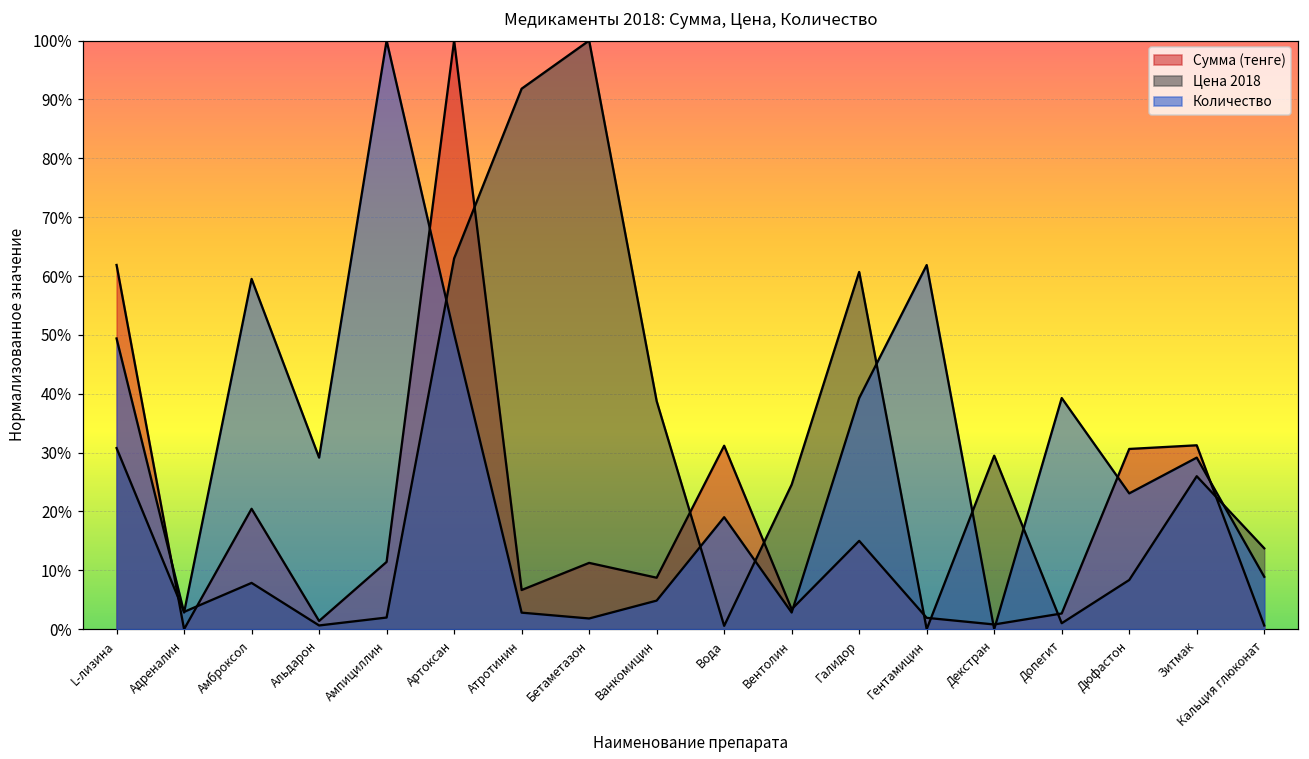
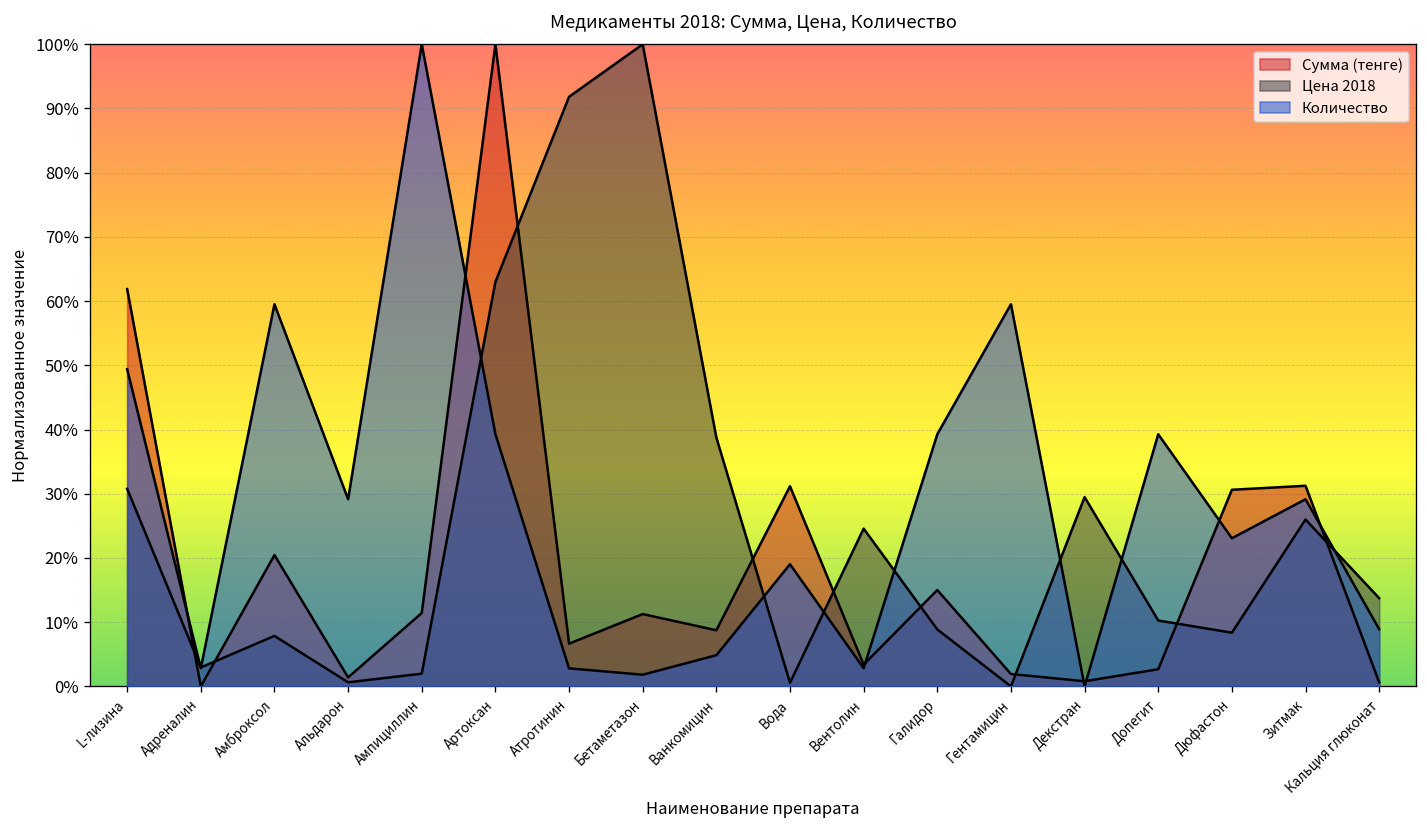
  {
    "Сумма (тенге)": {
      "L-лизина": "62%",
      "Адреналин": "0%",
      "Амброксол": "20%",
      "Альдарон": "1%",
      "Ампициллин": "11%",
      "Артоксан": "100%",
      "Атротинин": "7%",
      "Бетаметазон": "11%",
      "Ванкомицин": "9%",
      "Вода": "31%",
      "Вентолин": "3%",
      "Галидор": "15%",
      "Гентамицин": "2%",
      "Декстран": "1%",
      "Допегит": "3%",
      "Дюфастон": "31%",
      "Зитмак": "31%",
      "Кальция глюконат": "1%"
    },
    "Цена 2018": {
      "L-лизина": "31%",
      "Амброксол": "8%",
      "Альдарон": "1%",
      "Ампициллин": "2%",
      "Артоксан": "63%",
      "Атротинин": "92%",
      "Бетаметазон": "100%",
      "Ванкомицин": "39%",
      "Вода": "1%",
      "Вентолин": "25%",
-     "Галидор": "61%",
+     "Галидор": "9%",
      "Гентамицин": "0%",
      "Декстран": "29%",
-     "Допегит": "1%",
+     "Допегит": "10%",
      "Дюфастон": "8%",
      "Зитмак": "26%",
      "Кальция глюконат": "14%"
    },
    "Количество": {
      "L-лизина": "49%",
      "Амброксол": "60%",
      "Альдарон": "29%",
      "Ампициллин": "100%",
-     "Артоксан": "50%",
+     "Артоксан": "39%",
      "Атротинин": "3%",
      "Бетаметазон": "2%",
      "Ванкомицин": "5%",
      "Вода": "19%",
      "Вентолин": "3%",
      "Галидор": "39%",
-     "Гентамицин": "62%",
+     "Гентамицин": "60%",
      "Декстран": "0%",
      "Допегит": "39%",
      "Дюфастон": "23%",
      "Зитмак": "29%",
      "Кальция глюконат": "9%"
    }
  }
